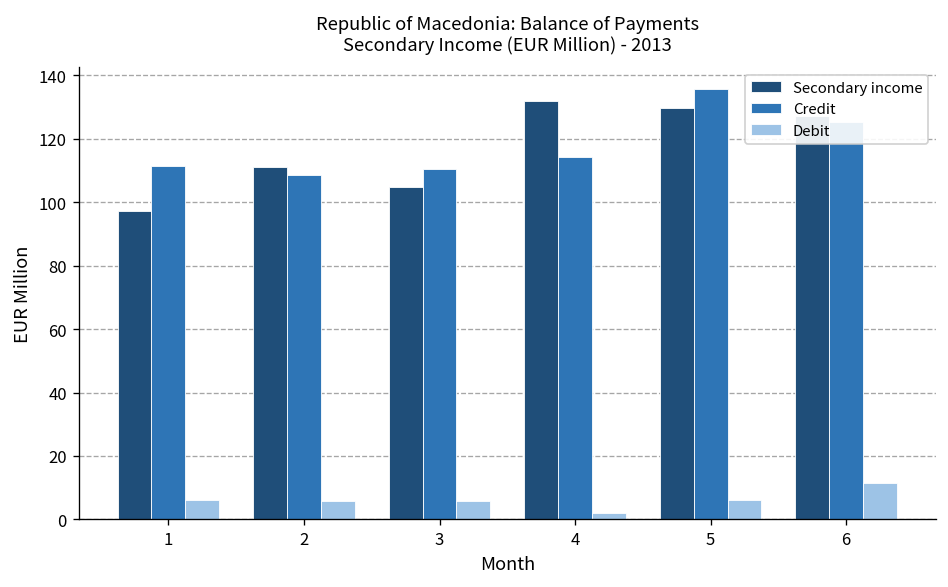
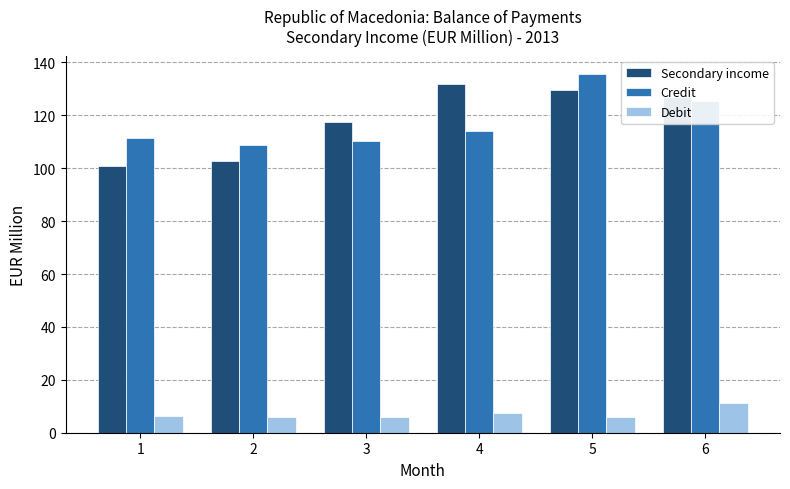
  {
    "Secondary income": {
-     "1": 97,
-     "2": 111,
-     "3": 105,
+     "1": 101,
+     "2": 103,
+     "3": 117,
      "4": 132,
      "5": 130
    },
    "Credit": {
      "1": 111,
      "2": 109,
      "3": 111,
      "4": 114,
      "5": 136
    },
    "Debit": {
      "1": 6,
      "2": 6,
      "3": 6,
-     "4": 2,
+     "4": 7,
      "5": 6,
      "6": 11
    }
  }
